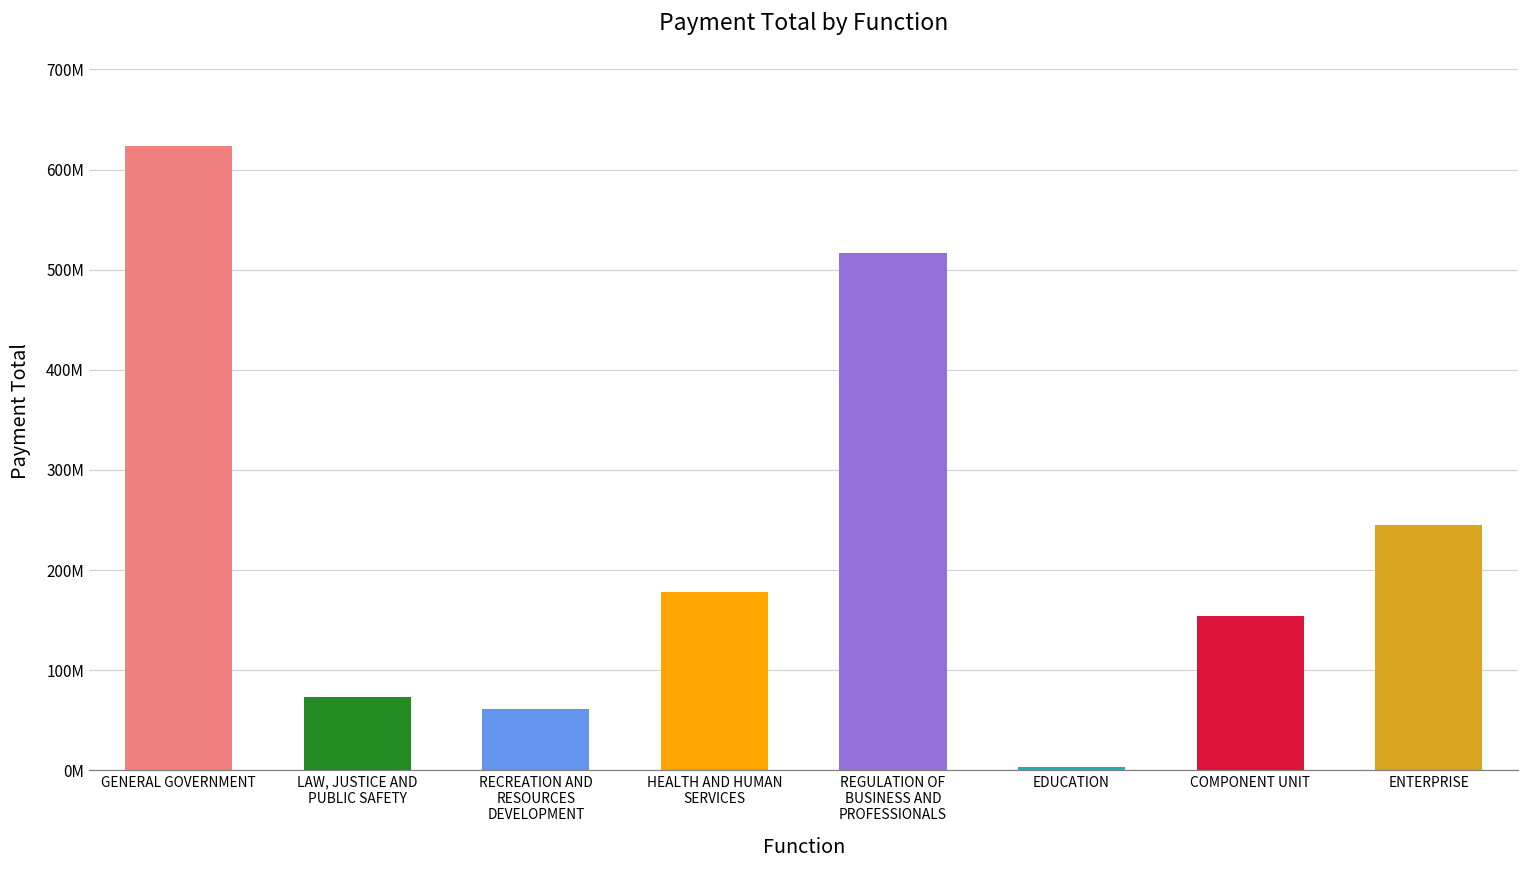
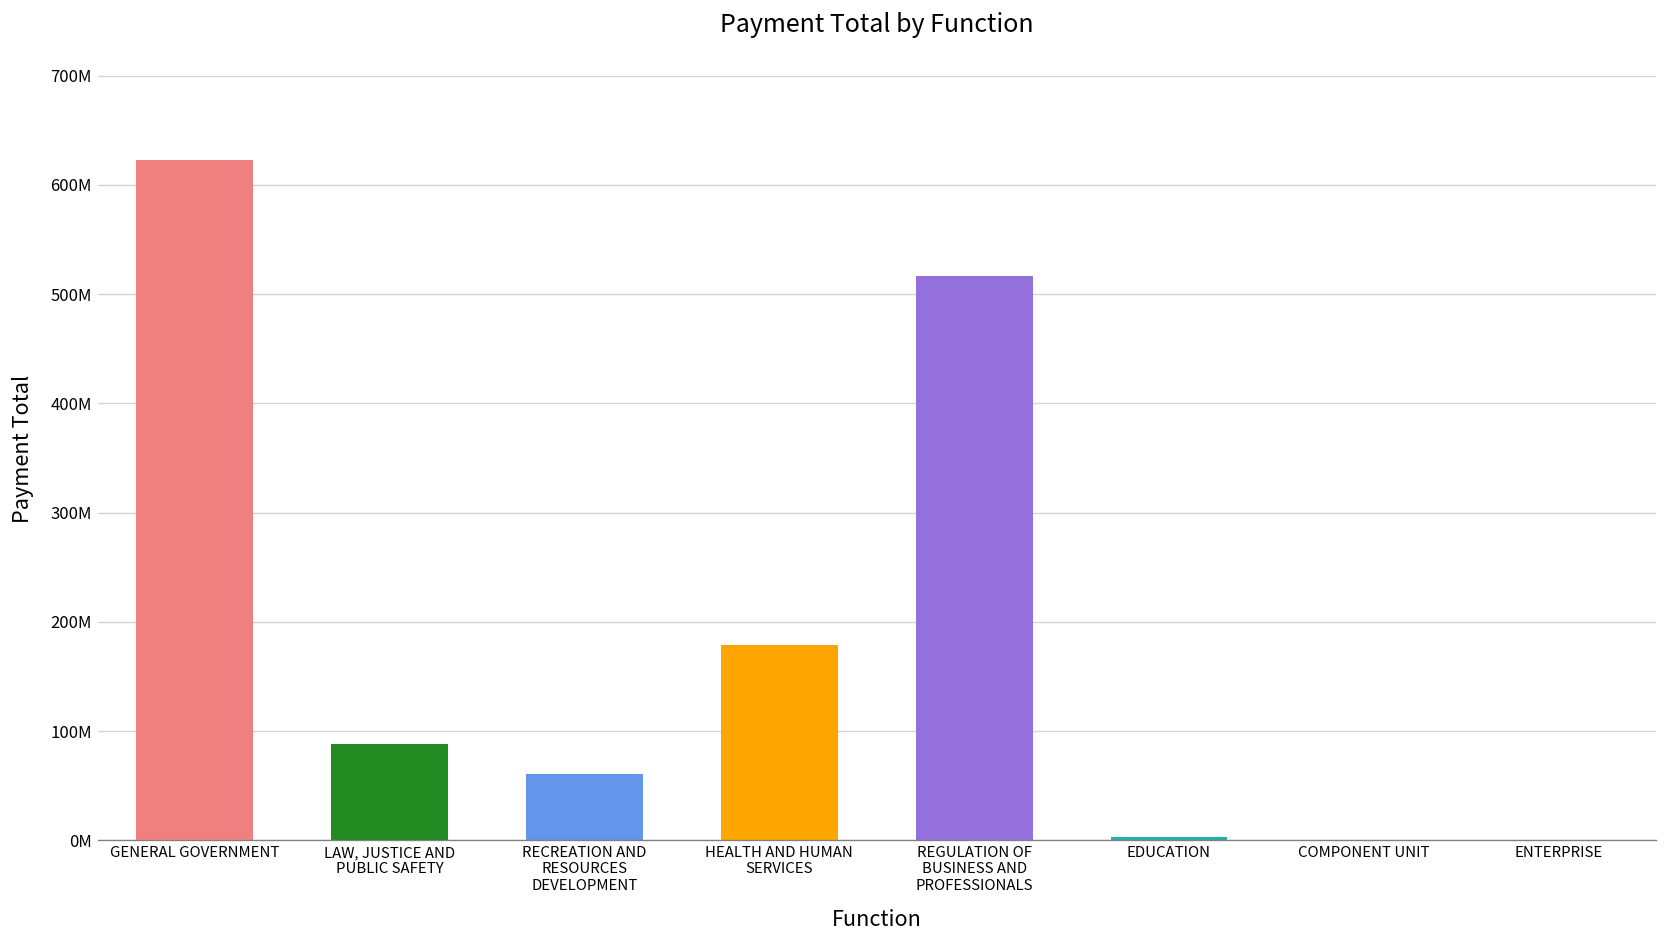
  {
    "GENERAL GOVERNMENT": 620000000,
-   "LAW, JUSTICE AND PUBLIC SAFETY": 70000000,
+   "LAW, JUSTICE AND PUBLIC SAFETY": 90000000,
    "RECREATION AND RESOURCES DEVELOPMENT": 60000000,
    "HEALTH AND HUMAN SERVICES": 180000000,
    "REGULATION OF BUSINESS AND PROFESSIONALS": 520000000,
    "EDUCATION": 0,
-   "COMPONENT UNIT": 150000000,
-   "ENTERPRISE": 240000000
+   "COMPONENT UNIT": 0,
+   "ENTERPRISE": 0
  }
